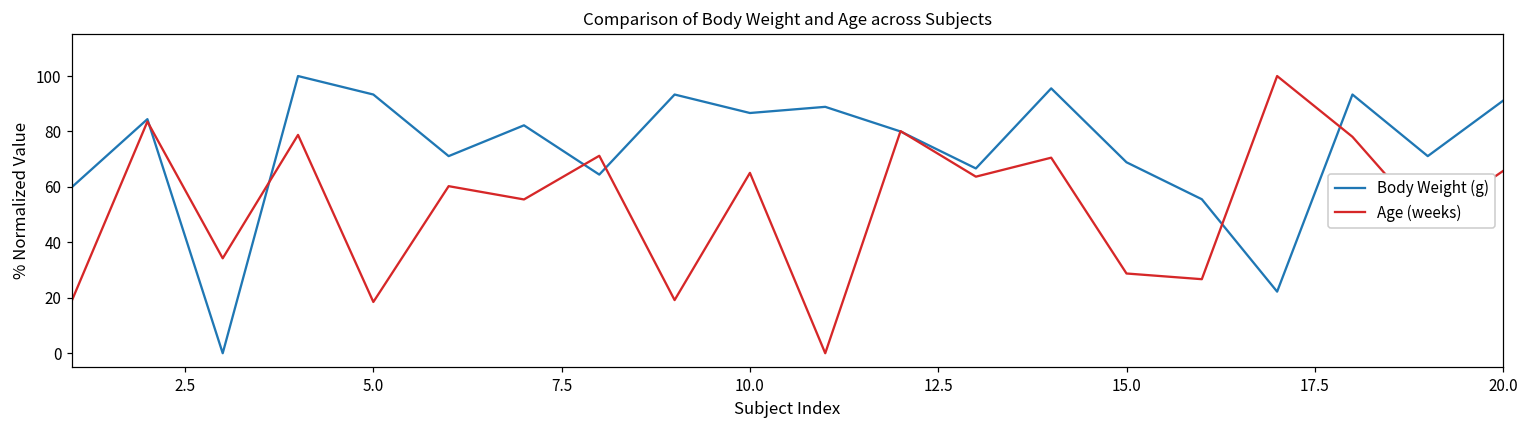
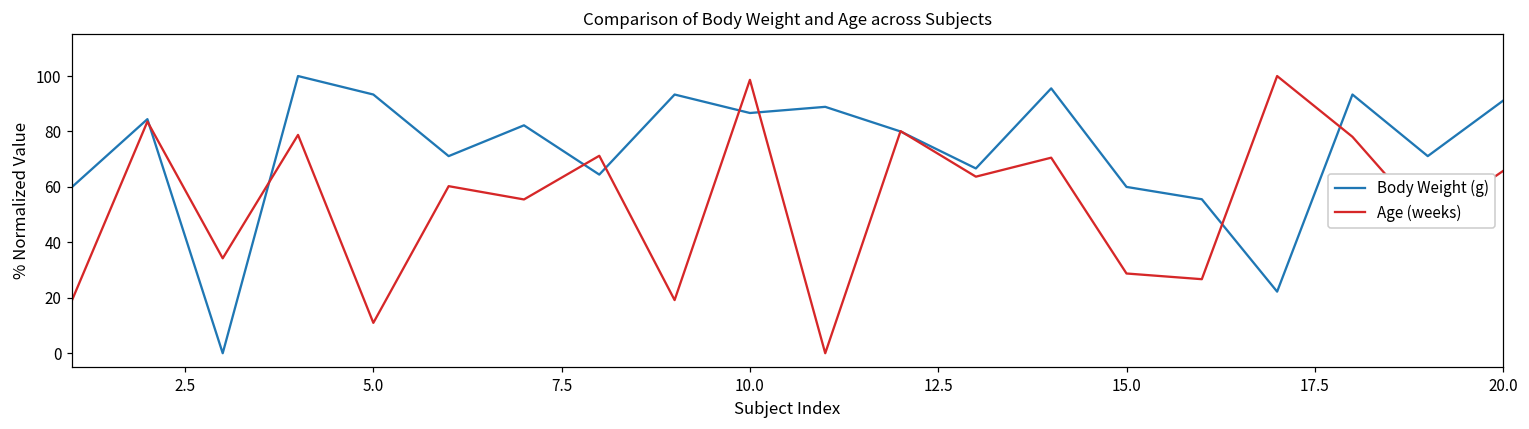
  {
    "Body Weight (g)": {
      "5.0": 93,
      "10.0": 87,
-     "15.0": 69,
+     "15.0": 60,
      "20.0": 91
    },
    "Age (weeks)": {
-     "5.0": 18,
-     "10.0": 65,
+     "5.0": 11,
+     "10.0": 99,
      "15.0": 29,
      "20.0": 66
    }
  }
